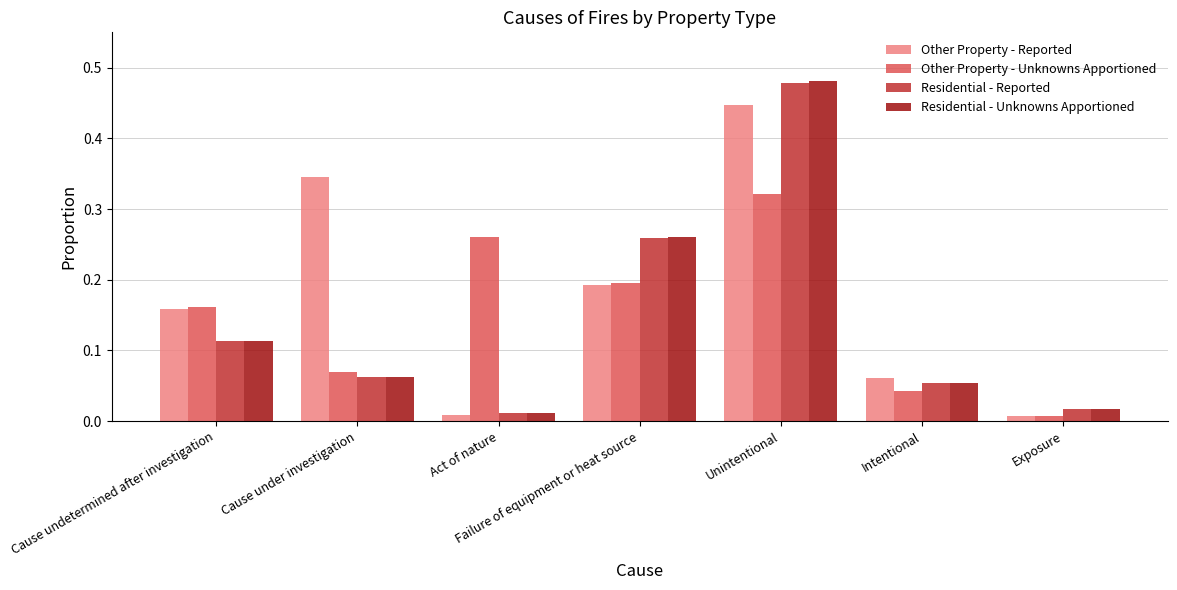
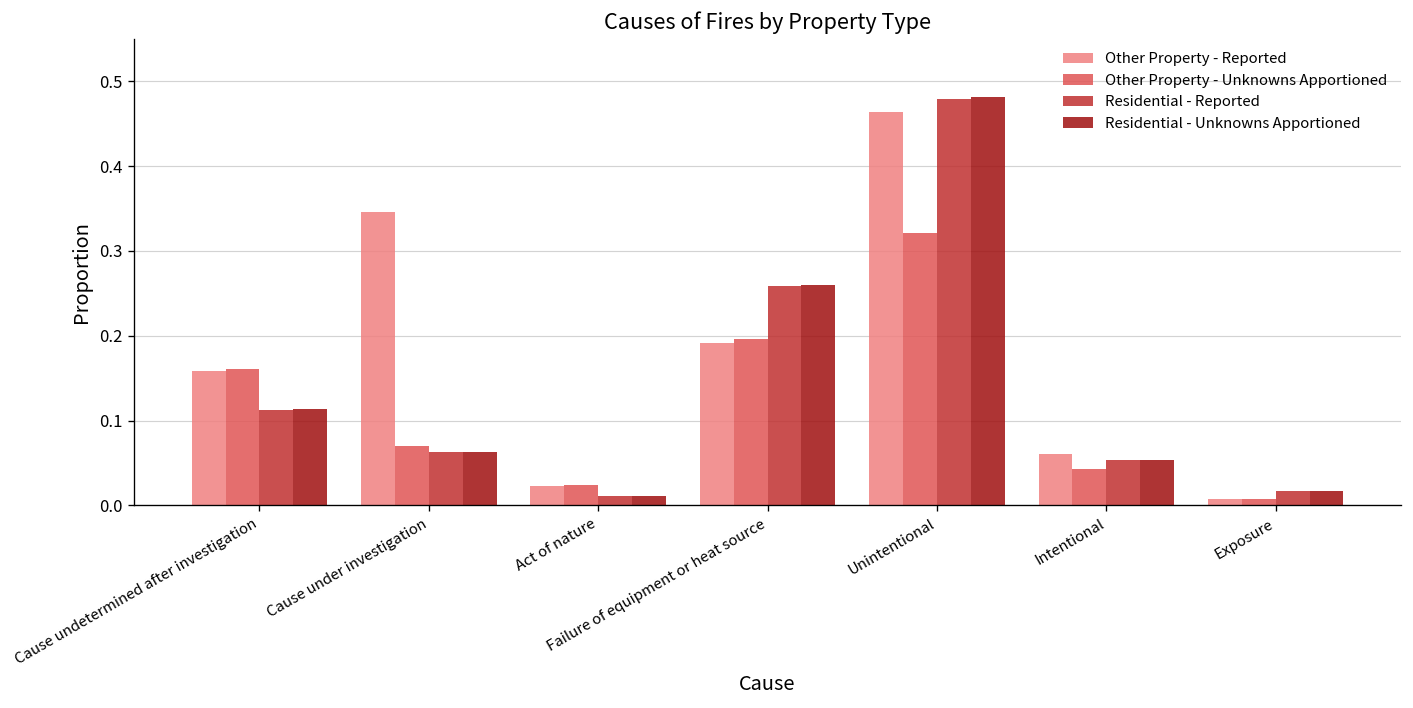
  {
    "Other Property - Reported": {
      "Cause undetermined after investigation": 0.16,
      "Cause under investigation": 0.35,
-     "Act of nature": 0.01,
+     "Act of nature": 0.02,
      "Failure of equipment or heat source": 0.19,
-     "Unintentional": 0.45,
+     "Unintentional": 0.46,
      "Intentional": 0.06,
      "Exposure": 0.01
    },
    "Other Property - Unknowns Apportioned": {
      "Cause undetermined after investigation": 0.16,
      "Cause under investigation": 0.07,
-     "Act of nature": 0.26,
+     "Act of nature": 0.02,
      "Failure of equipment or heat source": 0.20,
      "Unintentional": 0.32,
      "Intentional": 0.04,
      "Exposure": 0.01
    }
  }
